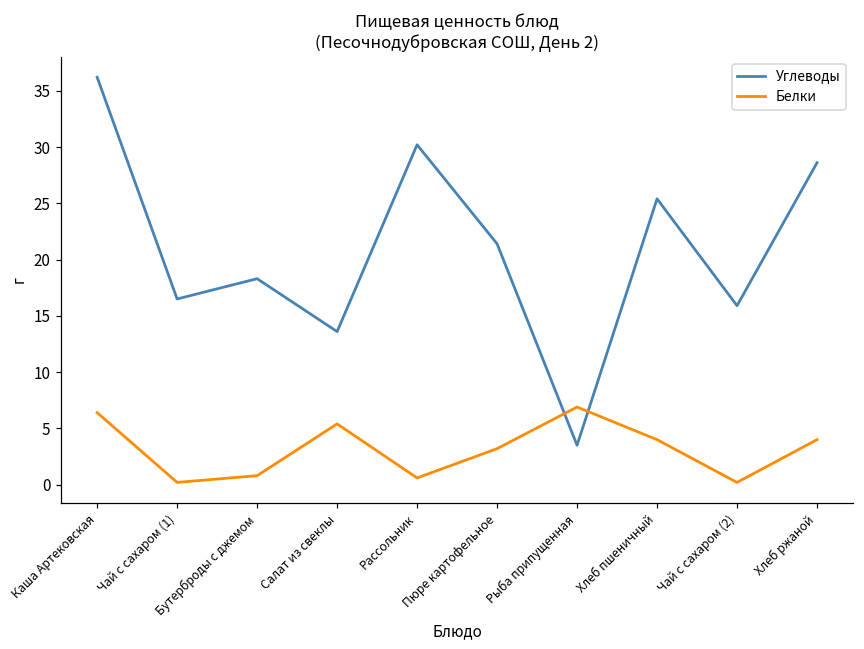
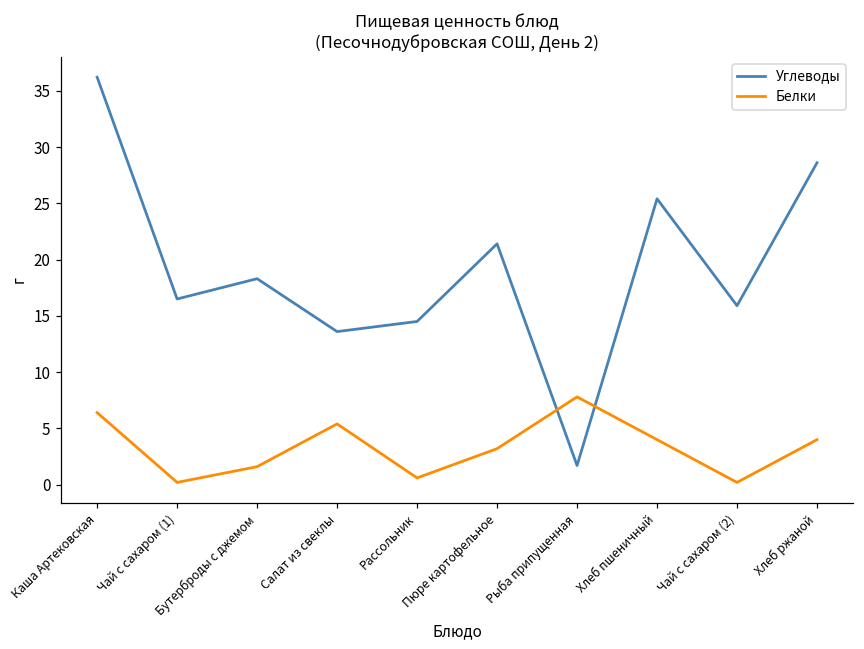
  {
    "Углеводы": {
      "Каша Артековская": 36.2,
      "Чай с сахаром (1)": 16.5,
      "Бутерброды с джемом": 18.3,
      "Салат из свеклы": 13.6,
-     "Рассольник": 30.2,
+     "Рассольник": 14.5,
      "Пюре картофельное": 21.4,
-     "Рыба припущенная": 3.5,
+     "Рыба припущенная": 1.7,
      "Хлеб пшеничный": 25.4,
      "Чай с сахаром (2)": 15.9,
      "Хлеб ржаной": 28.6
    },
    "Белки": {
      "Каша Артековская": 6.4,
      "Чай с сахаром (1)": 0.2,
-     "Бутерброды с джемом": 0.8,
+     "Бутерброды с джемом": 1.6,
      "Салат из свеклы": 5.4,
      "Рассольник": 0.6,
      "Пюре картофельное": 3.2,
-     "Рыба припущенная": 6.9,
+     "Рыба припущенная": 7.8,
      "Хлеб пшеничный": 4.0,
      "Чай с сахаром (2)": 0.2,
      "Хлеб ржаной": 4.0
    }
  }
